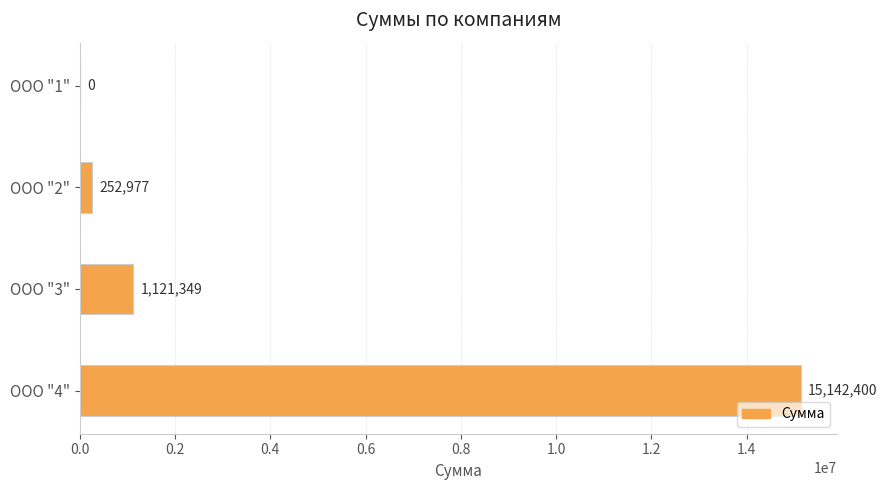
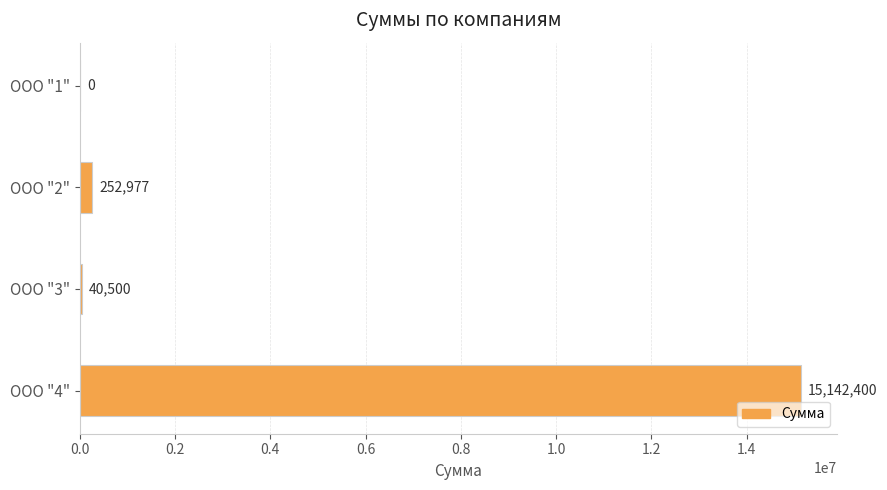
  {
    "ООО \"1\"": "0",
    "ООО \"2\"": "252,977",
-   "ООО \"3\"": "1,121,349",
+   "ООО \"3\"": "40,500",
    "ООО \"4\"": "15,142,400"
  }
